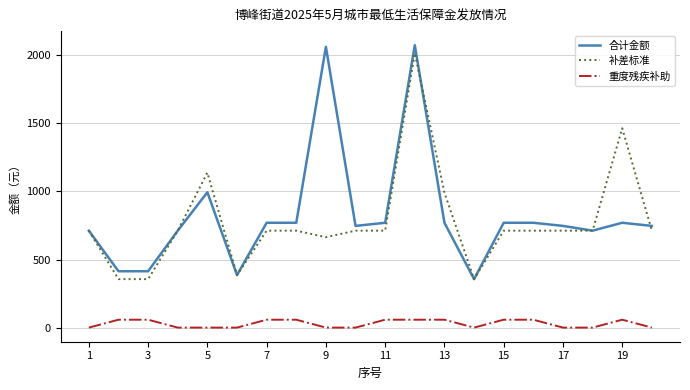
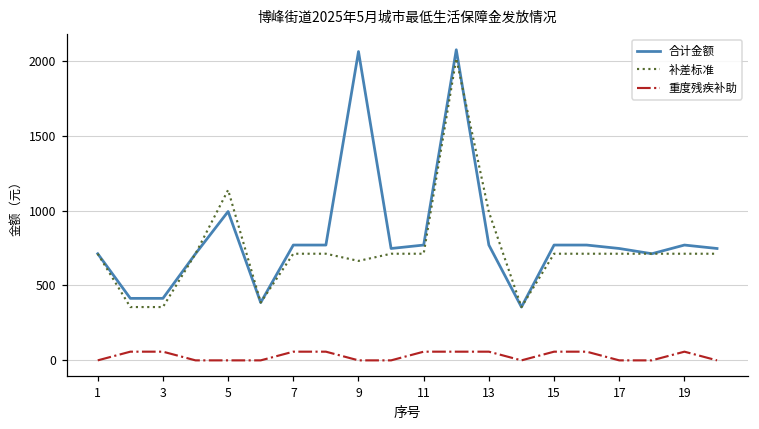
  {
    "合计金额": {
      "3": 410,
      "5": 990,
      "7": 770,
      "9": 2060,
      "11": 770,
      "13": 770,
      "15": 770,
      "17": 750,
      "19": 770
    },
    "补差标准": {
      "3": 360,
      "5": 1140,
      "7": 710,
      "9": 660,
      "11": 710,
      "13": 990,
      "15": 710,
      "17": 710,
-     "19": 1460
+     "19": 710
    },
    "重度残疾补助": {
      "1": 0,
      "3": 60,
      "5": 0,
      "7": 60,
      "9": 0,
      "11": 60,
      "13": 60,
      "15": 60,
      "17": 0,
      "19": 60
    }
  }
